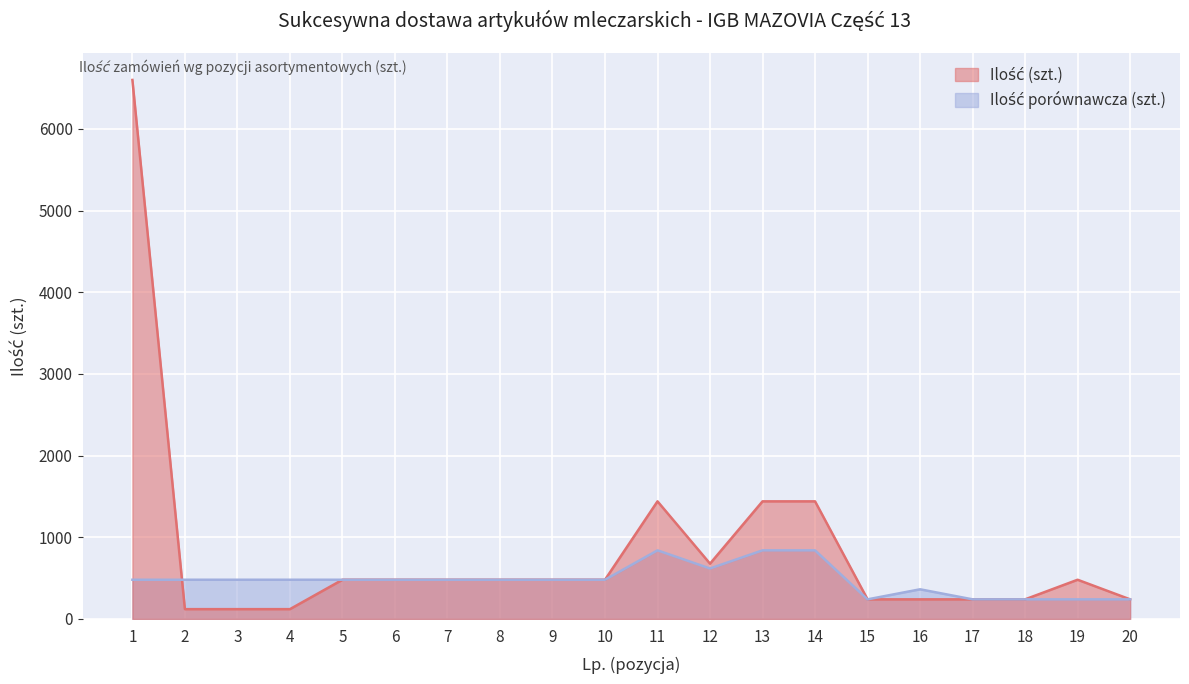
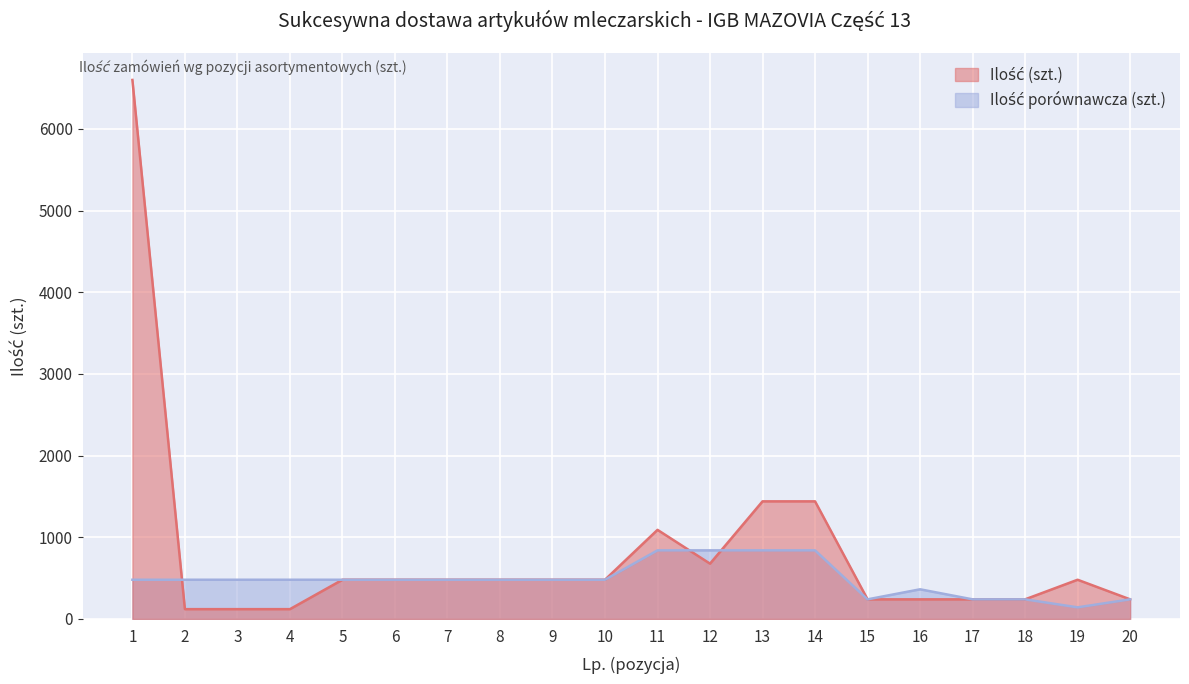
  {
    "Ilość (szt.)": {
      "1": 6600,
      "2": 100,
      "3": 100,
      "4": 100,
-     "11": 1400,
+     "11": 1100,
      "12": 700,
      "13": 1400,
      "14": 1400,
      "16": 200,
      "19": 500
    },
    "Ilość porównawcza (szt.)": {
      "1": 500,
      "2": 500,
      "3": 500,
      "4": 500,
      "11": 800,
-     "12": 600,
+     "12": 800,
      "13": 800,
      "14": 800,
      "16": 400,
-     "19": 200
+     "19": 100
    }
  }
